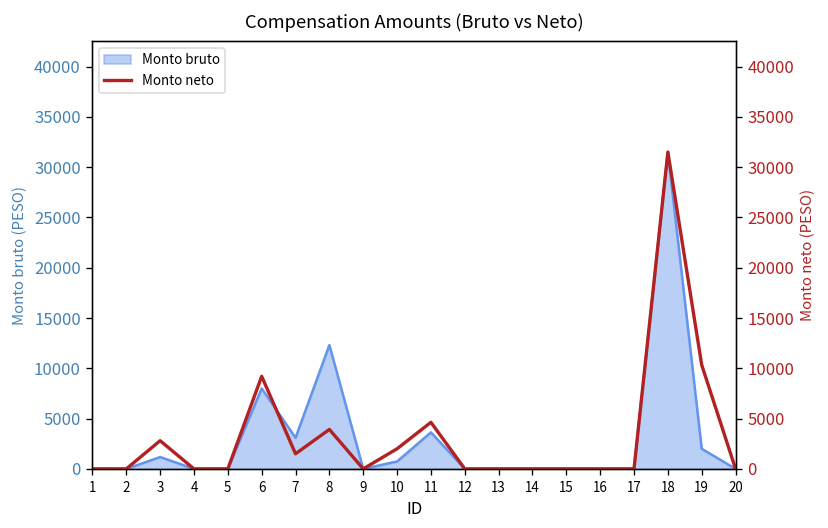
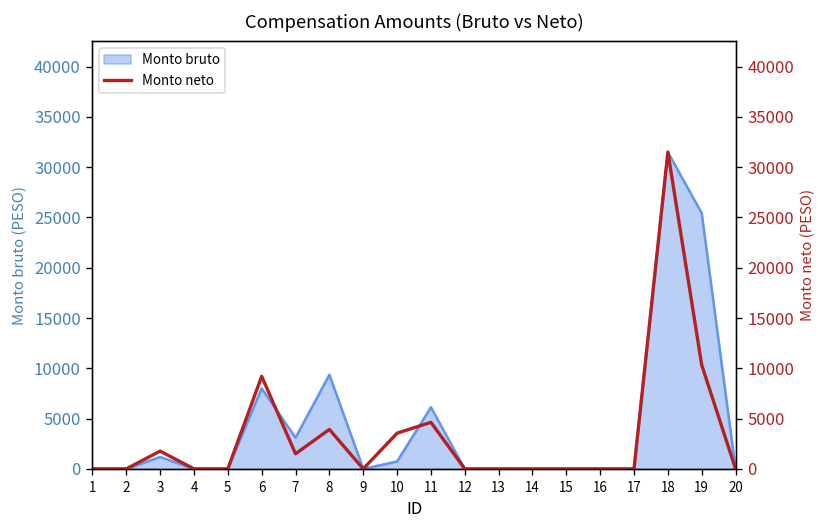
  {
    "Monto bruto": {
      "1": 0,
      "2": 0,
      "3": 1000,
      "4": 0,
      "5": 0,
      "6": 8000,
      "7": 3000,
-     "8": 12000,
+     "8": 9000,
      "9": 0,
      "10": 1000,
-     "11": 4000,
+     "11": 6000,
      "12": 0,
      "13": 0,
      "14": 0,
      "15": 0,
      "16": 0,
      "17": 0,
      "18": 32000,
-     "19": 2000,
+     "19": 25000,
      "20": 0
    },
    "Monto neto": {
      "1": 0,
      "2": 0,
-     "3": 3000,
+     "3": 2000,
      "4": 0,
      "5": 0,
      "6": 9000,
      "7": 2000,
      "8": 4000,
      "9": 0,
-     "10": 2000,
+     "10": 4000,
      "11": 5000,
      "12": 0,
      "13": 0,
      "14": 0,
      "15": 0,
      "16": 0,
      "17": 0,
      "18": 32000,
      "19": 10000,
      "20": 0
    }
  }
